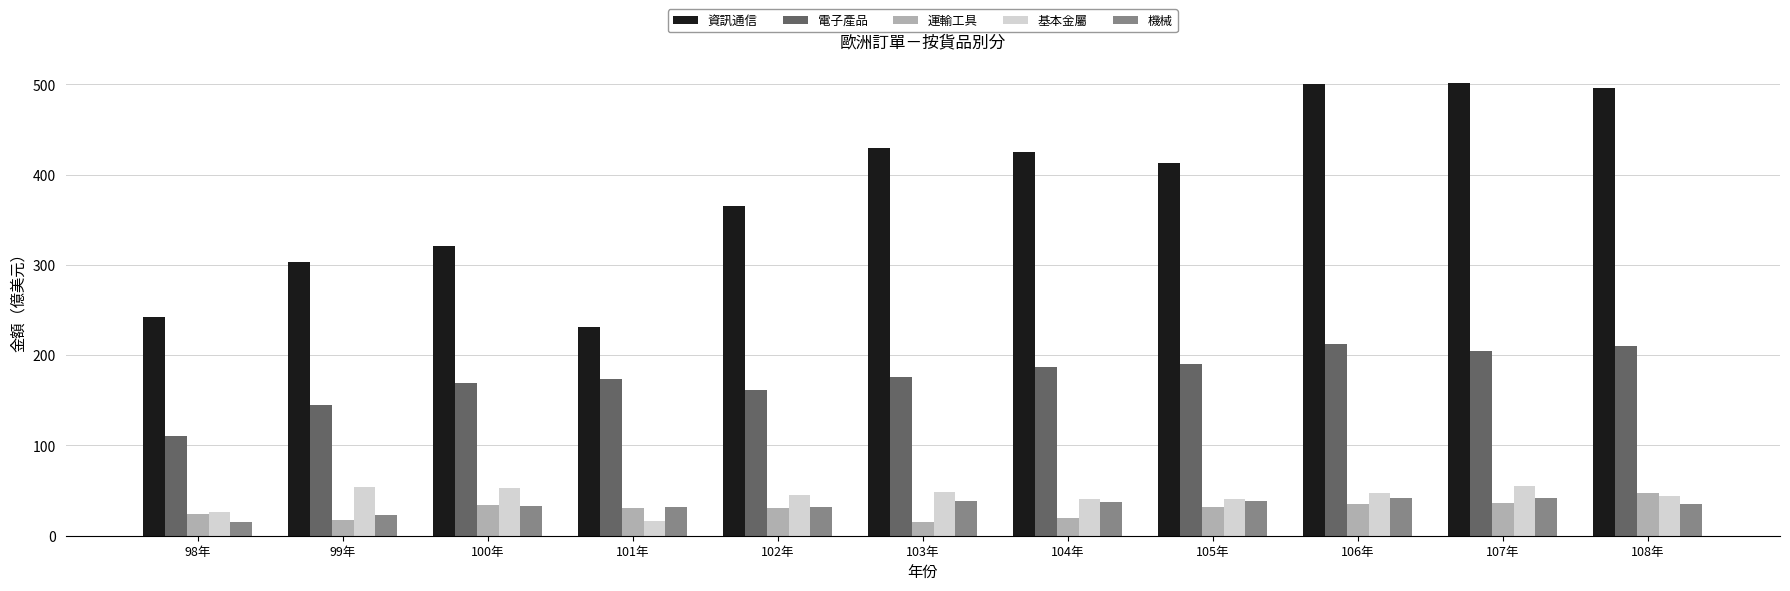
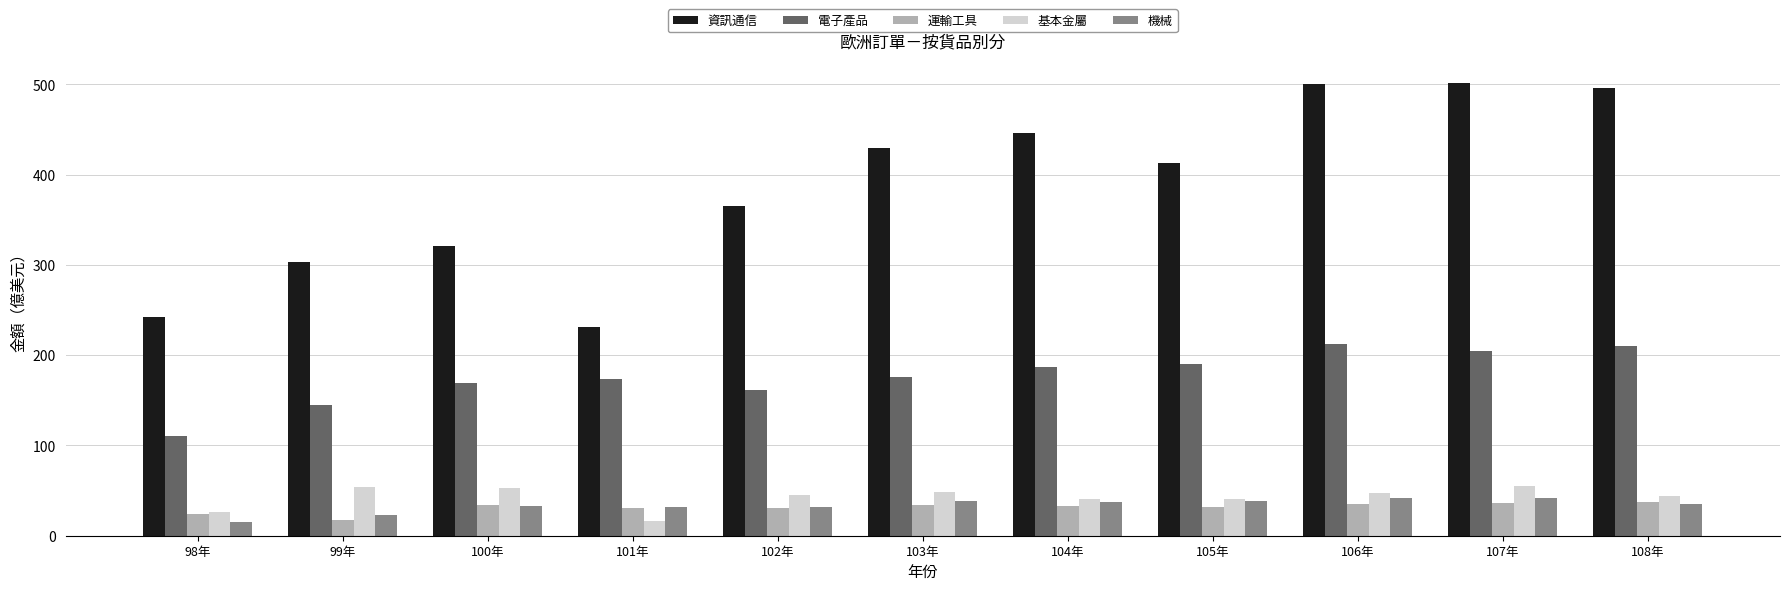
  {
    "資訊通信": {
      "98年": 240,
      "99年": 300,
      "100年": 320,
      "101年": 230,
      "102年": 360,
      "103年": 430,
-     "104年": 430,
+     "104年": 450,
      "105年": 410,
      "106年": 500,
      "107年": 500,
      "108年": 500
    },
    "運輸工具": {
      "98年": 20,
      "99年": 20,
      "100年": 30,
      "101年": 30,
      "102年": 30,
-     "103年": 20,
-     "104年": 20,
+     "103年": 30,
+     "104年": 30,
      "105年": 30,
      "106年": 40,
      "107年": 40,
-     "108年": 50
+     "108年": 40
    },
    "基本金屬": {
      "98年": 30,
      "99年": 50,
      "100年": 50,
      "101年": 20,
      "102年": 50,
      "103年": 50,
      "104年": 40,
      "105年": 40,
      "106年": 50,
      "107年": 60,
      "108年": 40
    }
  }
